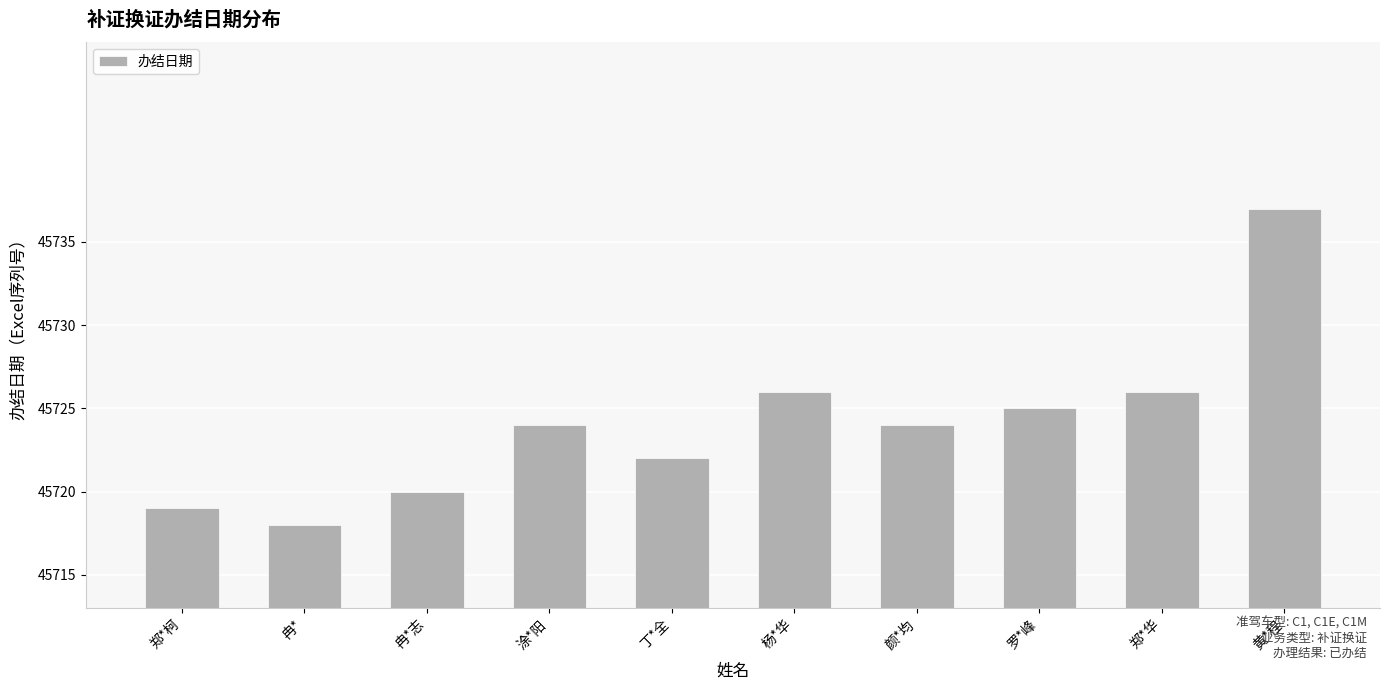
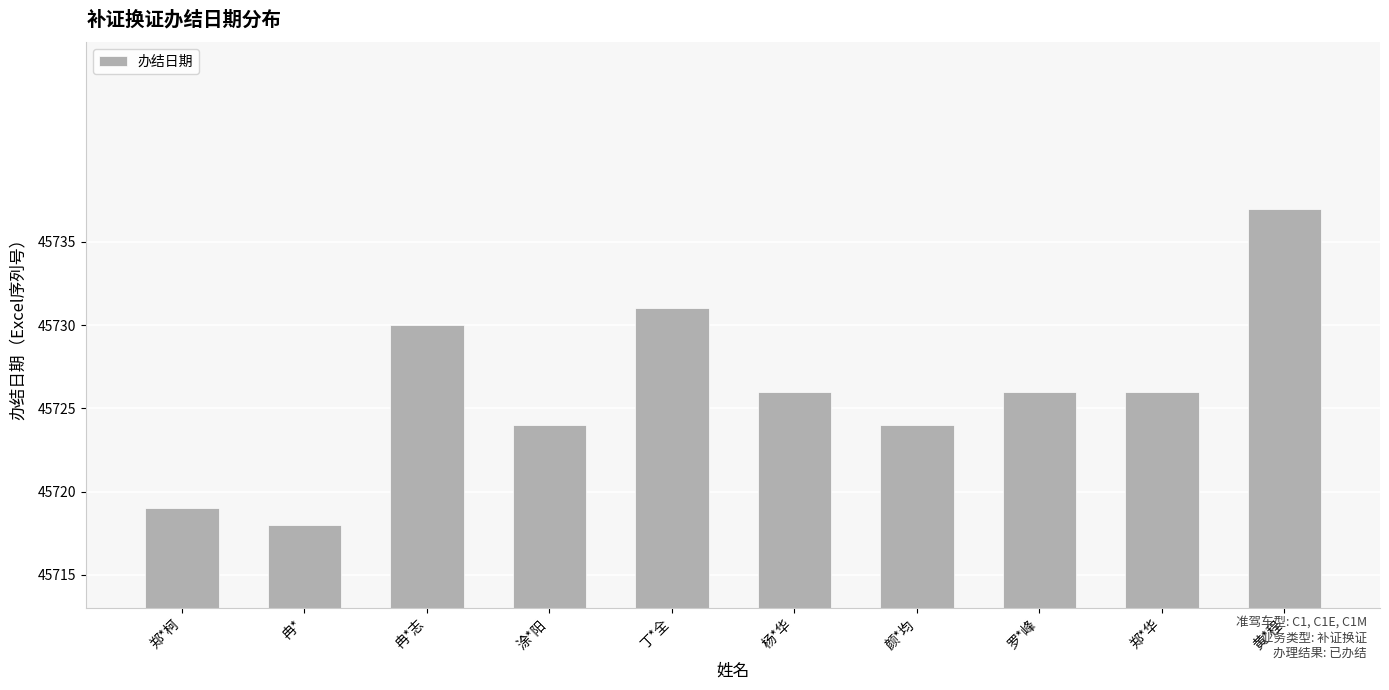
  {
    "郑*柯": 45719,
    "冉*": 45718,
-   "冉*志": 45720,
+   "冉*志": 45730,
    "涂*阳": 45724,
-   "丁*全": 45722,
+   "丁*全": 45731,
    "杨*华": 45726,
    "颜*均": 45724,
-   "罗*峰": 45725,
+   "罗*峰": 45726,
    "郑*华": 45726,
    "黄*程": 45737
  }
